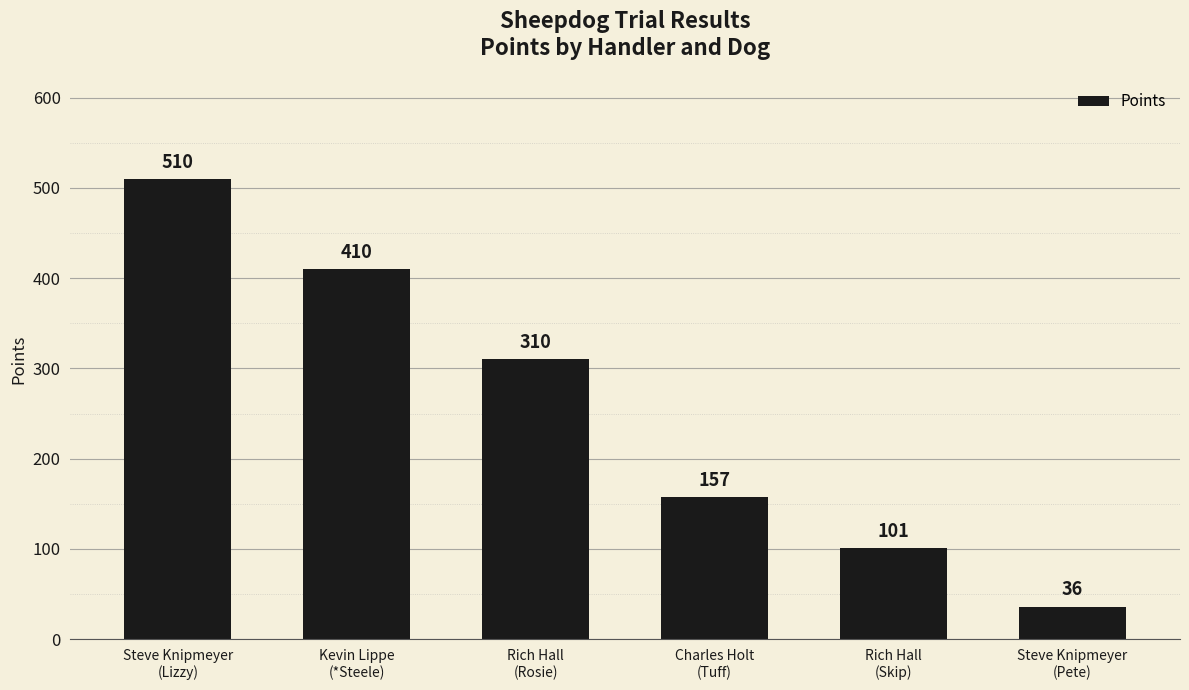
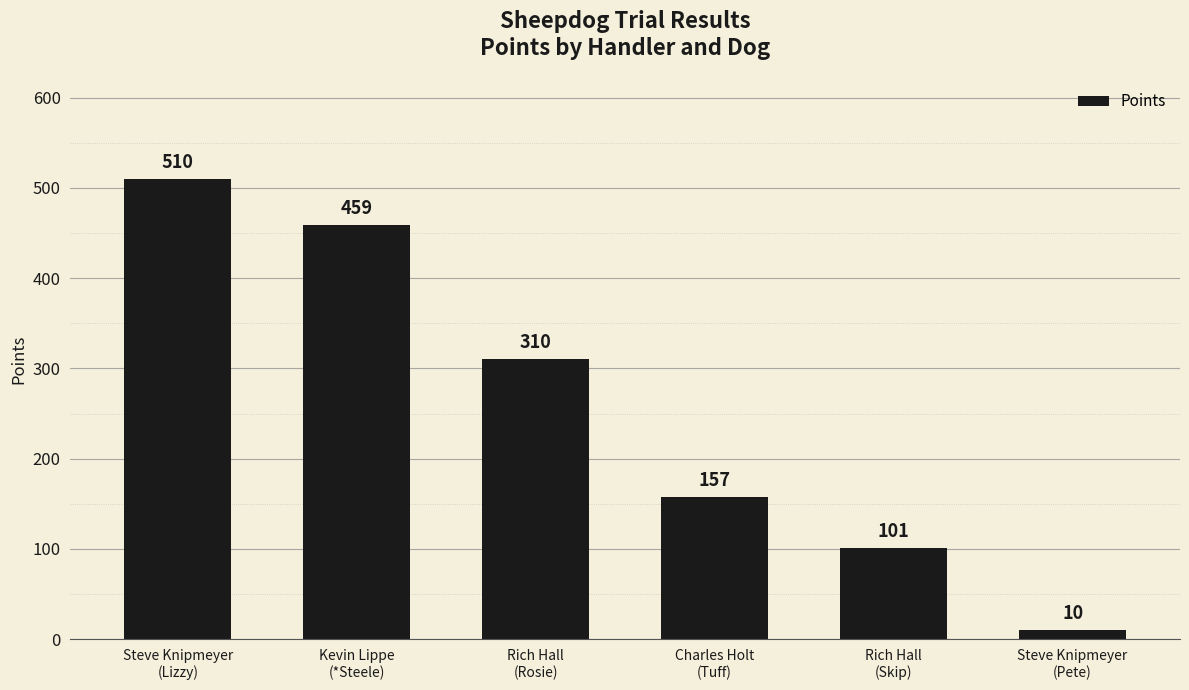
  {
    "Steve Knipmeyer (Lizzy)": 510,
-   "Kevin Lippe (*Steele)": 410,
+   "Kevin Lippe (*Steele)": 459,
    "Rich Hall (Rosie)": 310,
    "Charles Holt (Tuff)": 157,
    "Rich Hall (Skip)": 101,
-   "Steve Knipmeyer (Pete)": 36
+   "Steve Knipmeyer (Pete)": 10
  }
